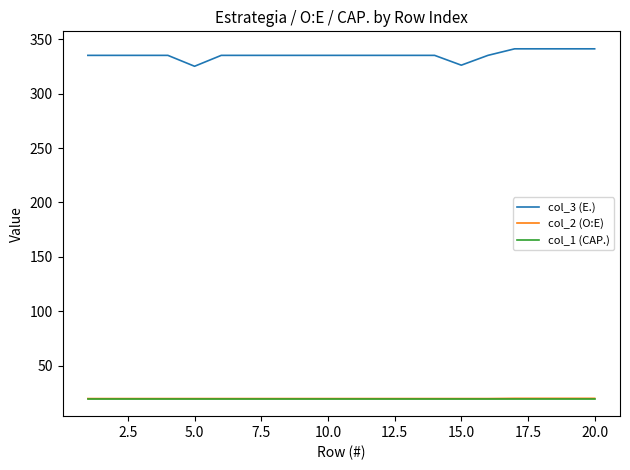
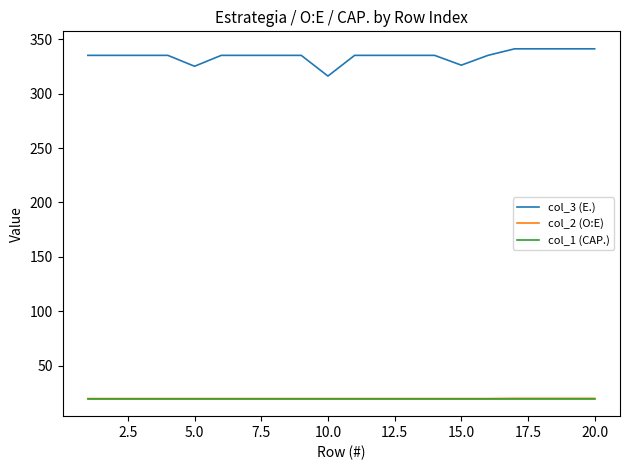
  {
    "col_3 (E.)": {
      "5.0": 325,
-     "10.0": 335,
+     "10.0": 316,
      "15.0": 326,
      "20.0": 341
    }
  }
